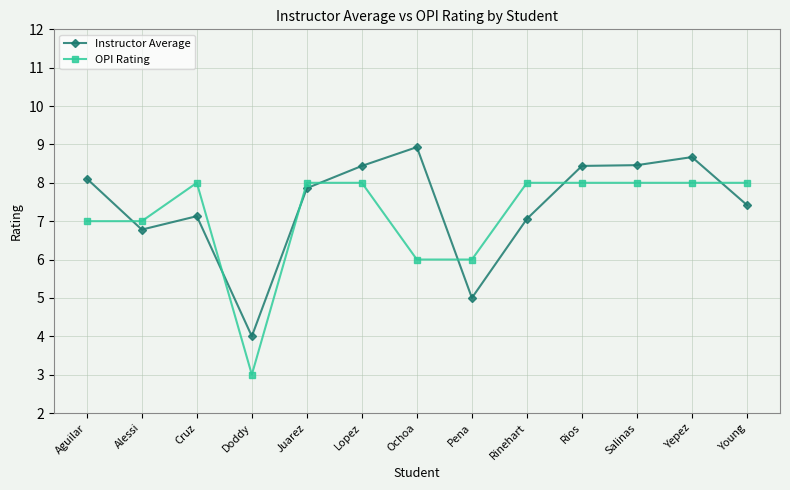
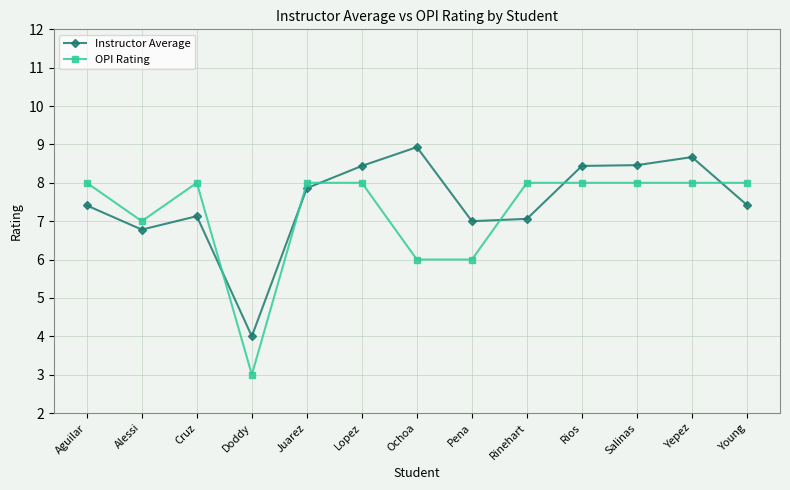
  {
    "Instructor Average": {
-     "Aguilar": 8.1,
+     "Aguilar": 7.4,
      "Alessi": 6.8,
      "Cruz": 7.1,
      "Doddy": 4.0,
      "Juarez": 7.9,
      "Lopez": 8.4,
      "Ochoa": 8.9,
-     "Pena": 5,
+     "Pena": 7,
      "Rinehart": 7.1,
      "Rios": 8.4,
      "Salinas": 8.5,
      "Yepez": 8.7,
      "Young": 7.4
    },
    "OPI Rating": {
-     "Aguilar": 7,
+     "Aguilar": 8,
      "Alessi": 7,
      "Cruz": 8,
      "Doddy": 3,
      "Juarez": 8,
      "Lopez": 8,
      "Ochoa": 6,
      "Pena": 6,
      "Rinehart": 8,
      "Rios": 8,
      "Salinas": 8,
      "Yepez": 8,
      "Young": 8
    }
  }
